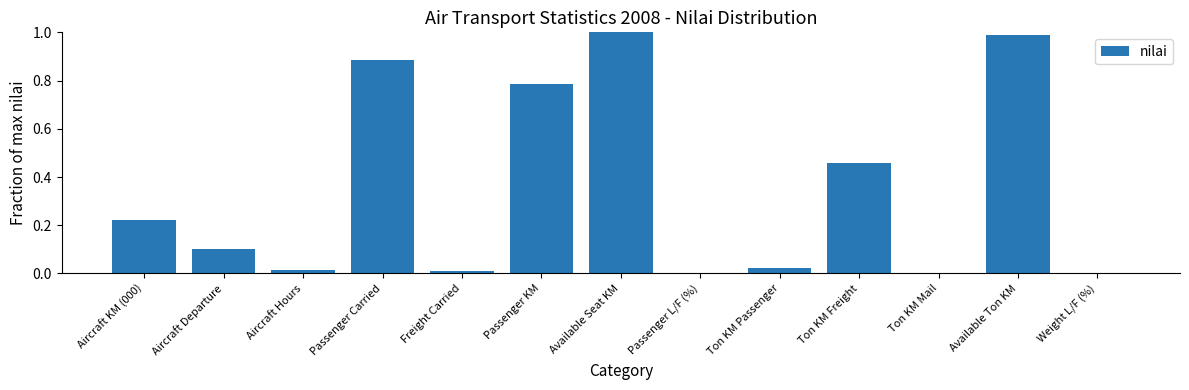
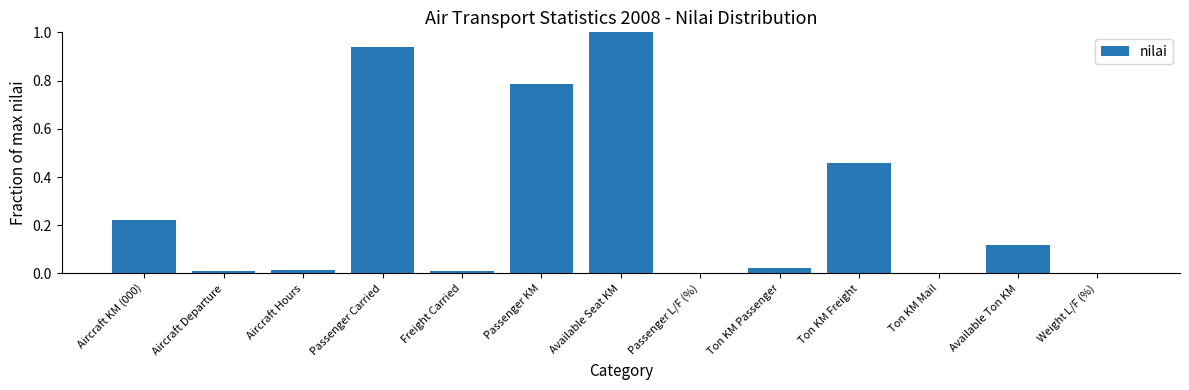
  {
    "Aircraft KM (000)": 0.22,
-   "Aircraft Departure": 0.10,
+   "Aircraft Departure": 0.01,
    "Aircraft Hours": 0.01,
-   "Passenger Carried": 0.88,
+   "Passenger Carried": 0.94,
    "Freight Carried": 0.01,
    "Passenger KM": 0.79,
    "Available Seat KM": 1.00,
    "Ton KM Passenger": 0.02,
    "Ton KM Freight": 0.46,
-   "Available Ton KM": 0.99
+   "Available Ton KM": 0.12
  }
